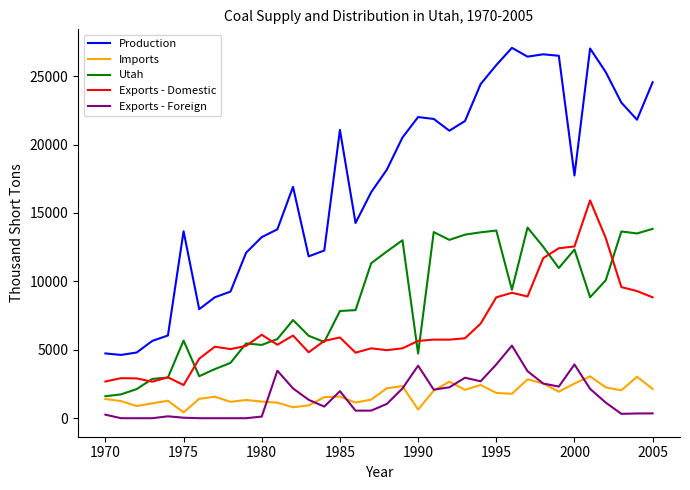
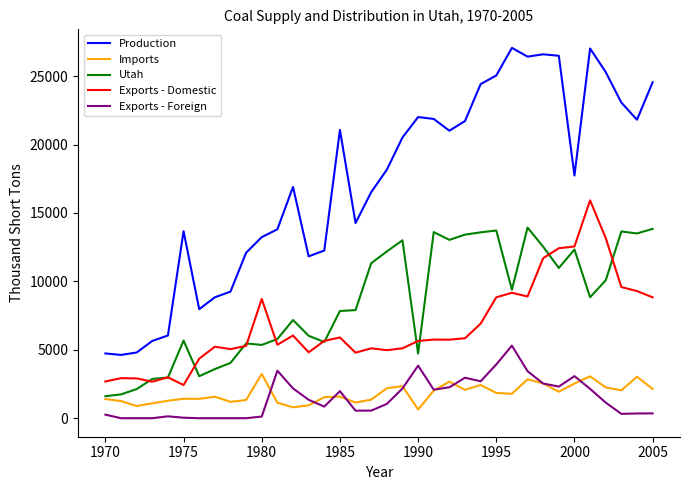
  {
    "Production": {
      "1970": 4700,
      "1975": 13700,
      "1980": 13200,
      "1985": 21100,
      "1990": 22000,
-     "1995": 25800,
+     "1995": 25100,
      "2000": 17700,
      "2005": 24600
    },
    "Imports": {
      "1970": 1400,
-     "1975": 400,
-     "1980": 1200,
+     "1975": 1400,
+     "1980": 3200,
      "1985": 1600,
      "1990": 600,
      "1995": 1800,
      "2000": 2500,
      "2005": 2100
    },
    "Utah": {
      "1970": 1600,
      "1975": 5700,
      "1980": 5400,
      "1985": 7800,
      "1990": 4700,
      "1995": 13700,
      "2000": 12300,
      "2005": 13800
    },
    "Exports - Domestic": {
      "1970": 2700,
      "1975": 2400,
-     "1980": 6100,
+     "1980": 8700,
      "1985": 5900,
      "1990": 5600,
      "1995": 8800,
      "2000": 12600,
      "2005": 8800
    },
    "Exports - Foreign": {
      "1970": 300,
      "1975": 0,
      "1980": 100,
      "1985": 2000,
      "1990": 3800,
      "1995": 3900,
-     "2000": 3900,
+     "2000": 3100,
      "2005": 400
    }
  }
